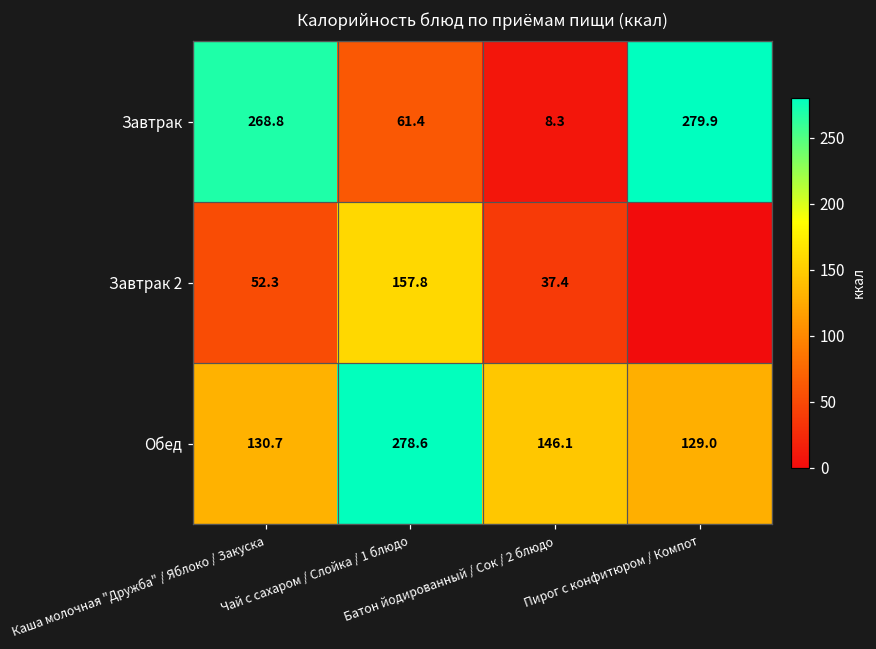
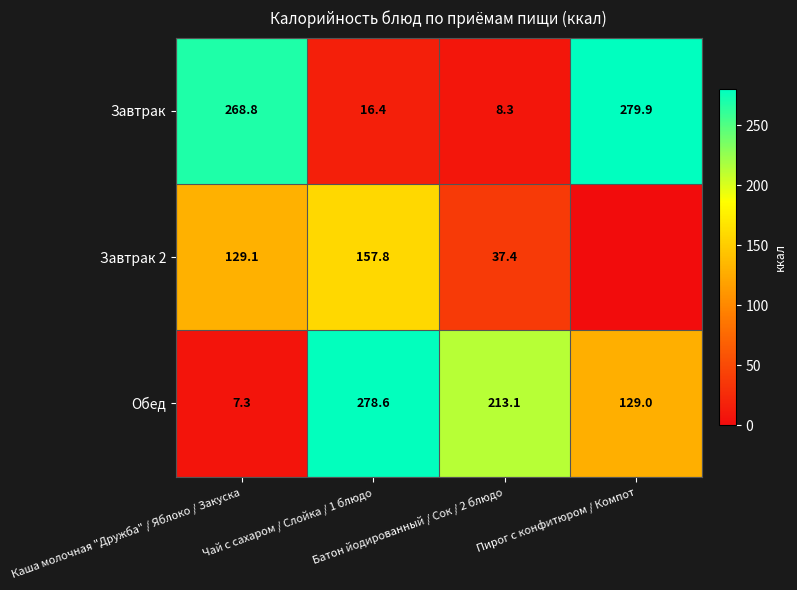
  {
    "Завтрак": {
      "Каша молочная \"Дружба\" / Яблоко / Закуска": 268.8,
-     "Чай с сахаром / Слойка / 1 блюдо": 61.4,
+     "Чай с сахаром / Слойка / 1 блюдо": 16.4,
      "Батон йодированный / Сок / 2 блюдо": 8.3,
      "Пирог с конфитюром / Компот": 279.9
    },
    "Завтрак 2": {
-     "Каша молочная \"Дружба\" / Яблоко / Закуска": 52.3,
+     "Каша молочная \"Дружба\" / Яблоко / Закуска": 129.1,
      "Чай с сахаром / Слойка / 1 блюдо": 157.8,
      "Батон йодированный / Сок / 2 блюдо": 37.4
    },
    "Обед": {
-     "Каша молочная \"Дружба\" / Яблоко / Закуска": 130.7,
+     "Каша молочная \"Дружба\" / Яблоко / Закуска": 7.3,
      "Чай с сахаром / Слойка / 1 блюдо": 278.6,
-     "Батон йодированный / Сок / 2 блюдо": 146.1,
+     "Батон йодированный / Сок / 2 блюдо": 213.1,
      "Пирог с конфитюром / Компот": 129.0
    }
  }
